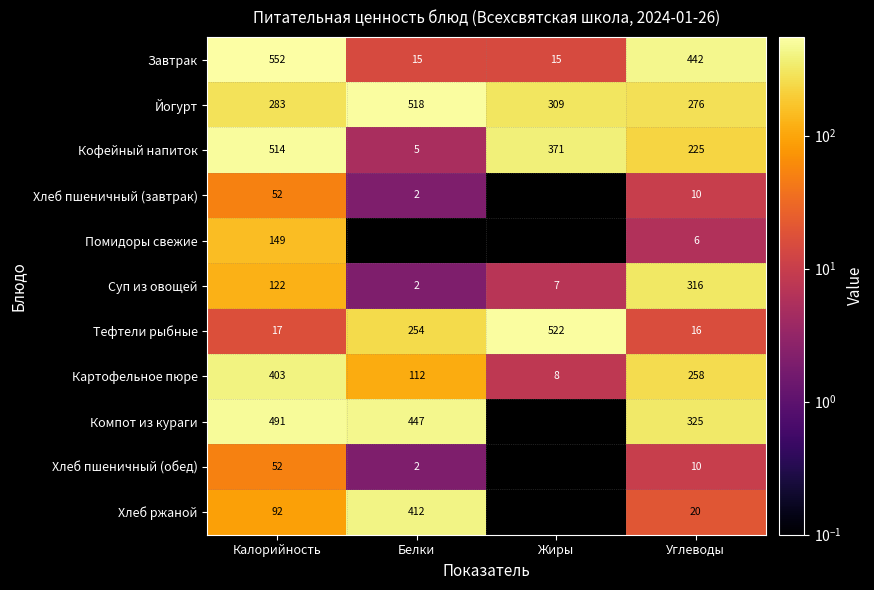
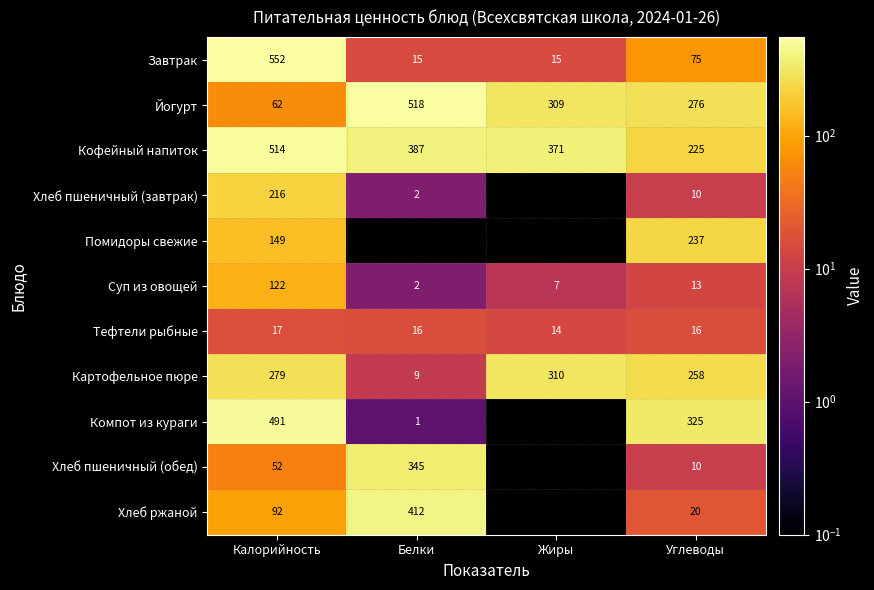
  {
    "Завтрак": {
      "Калорийность": 552,
      "Белки": 15,
      "Жиры": 15,
-     "Углеводы": 442
+     "Углеводы": 75
    },
    "Йогурт": {
-     "Калорийность": 283,
+     "Калорийность": 62,
      "Белки": 518,
      "Жиры": 309,
      "Углеводы": 276
    },
    "Кофейный напиток": {
      "Калорийность": 514,
-     "Белки": 5,
+     "Белки": 387,
      "Жиры": 371,
      "Углеводы": 225
    },
    "Хлеб пшеничный (завтрак)": {
-     "Калорийность": 52,
+     "Калорийность": 216,
      "Белки": 2,
      "Углеводы": 10
    },
    "Помидоры свежие": {
      "Калорийность": 149,
-     "Углеводы": 6
+     "Углеводы": 237
    },
    "Суп из овощей": {
      "Калорийность": 122,
      "Белки": 2,
      "Жиры": 7,
-     "Углеводы": 316
+     "Углеводы": 13
    },
    "Тефтели рыбные": {
      "Калорийность": 17,
-     "Белки": 254,
-     "Жиры": 522,
+     "Белки": 16,
+     "Жиры": 14,
      "Углеводы": 16
    },
    "Картофельное пюре": {
-     "Калорийность": 403,
-     "Белки": 112,
-     "Жиры": 8,
+     "Калорийность": 279,
+     "Белки": 9,
+     "Жиры": 310,
      "Углеводы": 258
    },
    "Компот из кураги": {
      "Калорийность": 491,
-     "Белки": 447,
+     "Белки": 1,
      "Углеводы": 325
    },
    "Хлеб пшеничный (обед)": {
      "Калорийность": 52,
-     "Белки": 2,
+     "Белки": 345,
      "Углеводы": 10
    },
    "Хлеб ржаной": {
      "Калорийность": 92,
      "Белки": 412,
      "Углеводы": 20
    }
  }
